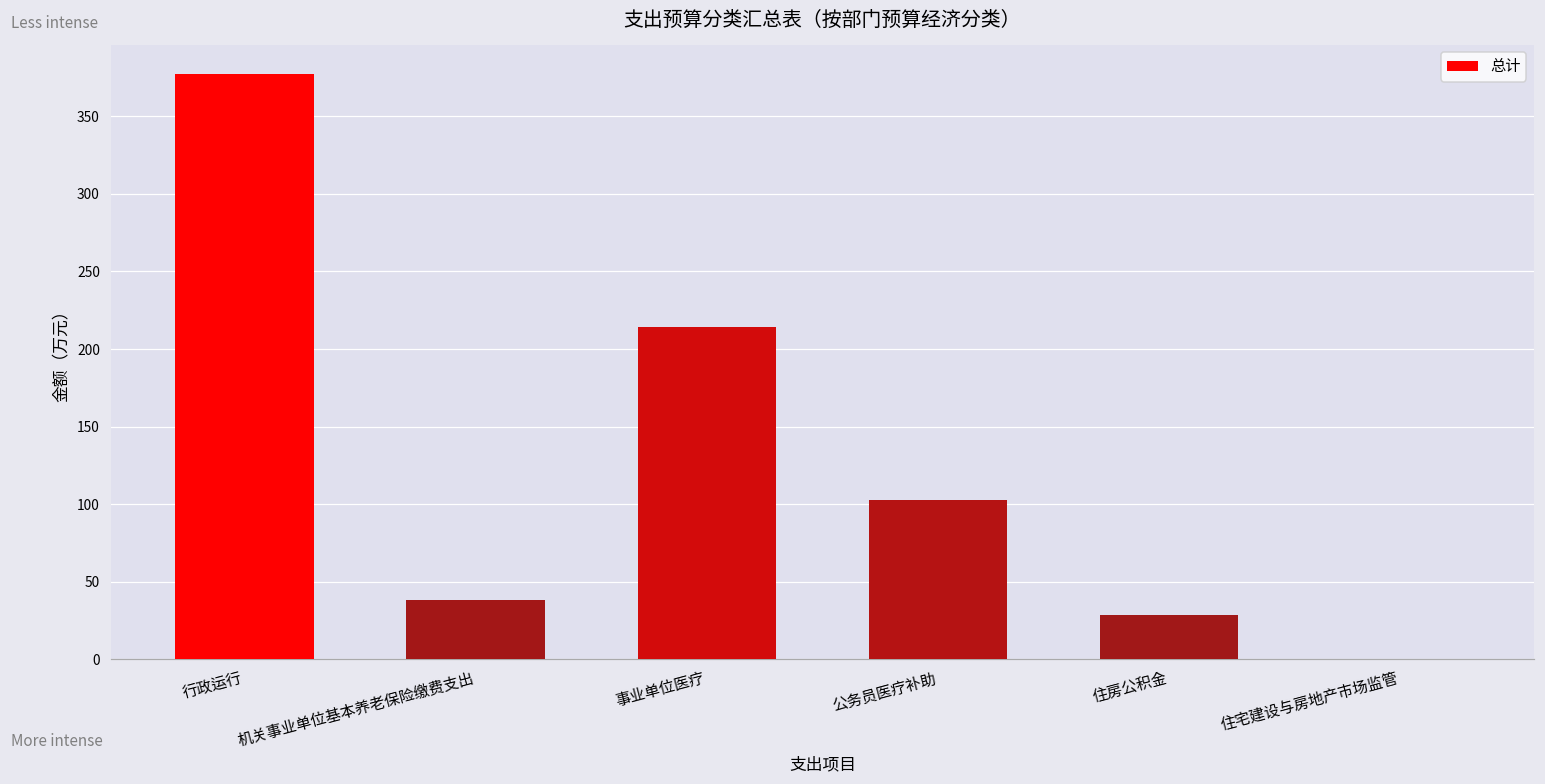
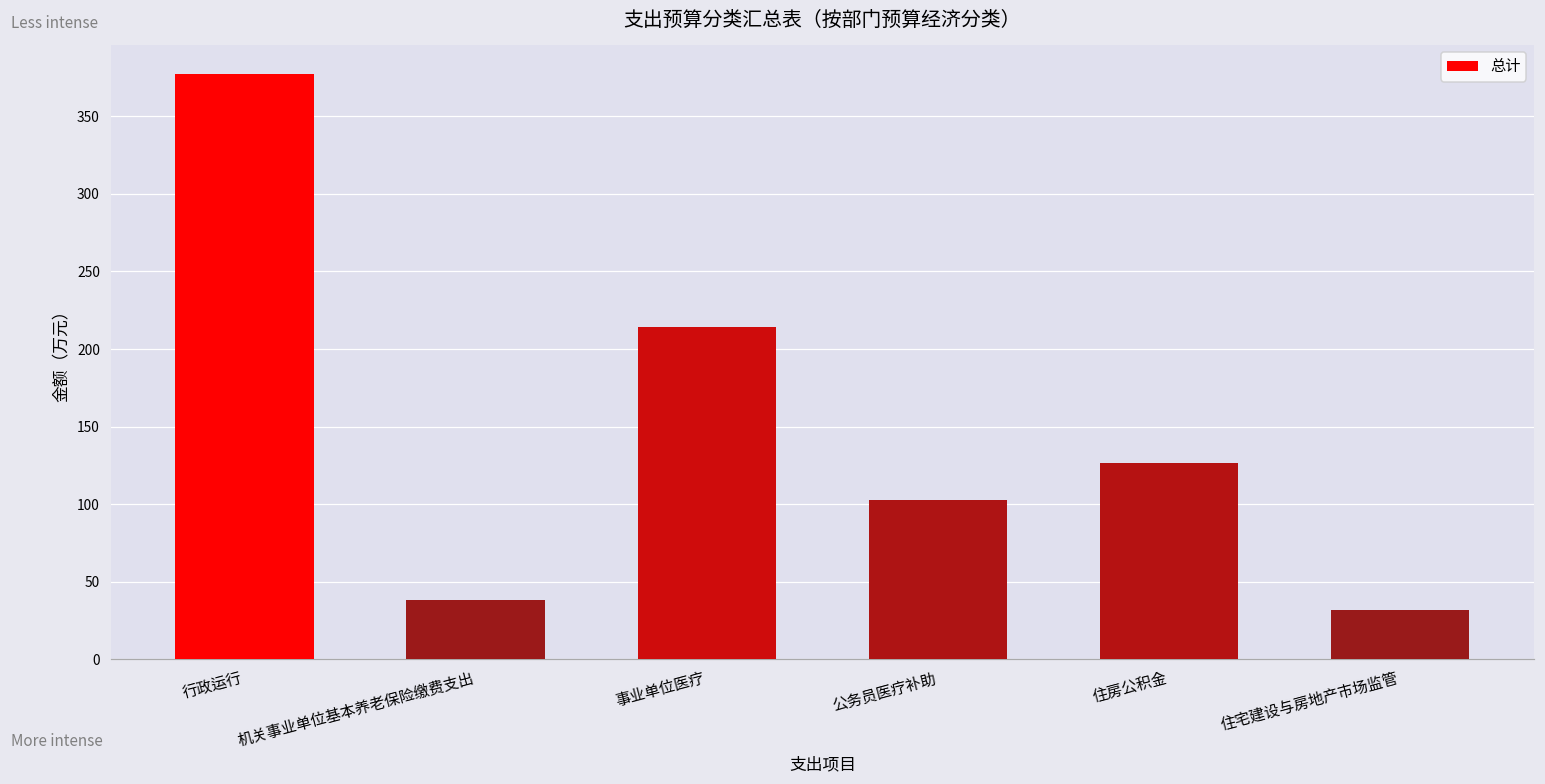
  {
    "行政运行": 377,
    "机关事业单位基本养老保险缴费支出": 38,
    "事业单位医疗": 214,
    "公务员医疗补助": 103,
-   "住房公积金": 29,
-   "住宅建设与房地产市场监管": 0
+   "住房公积金": 127,
+   "住宅建设与房地产市场监管": 32
  }
